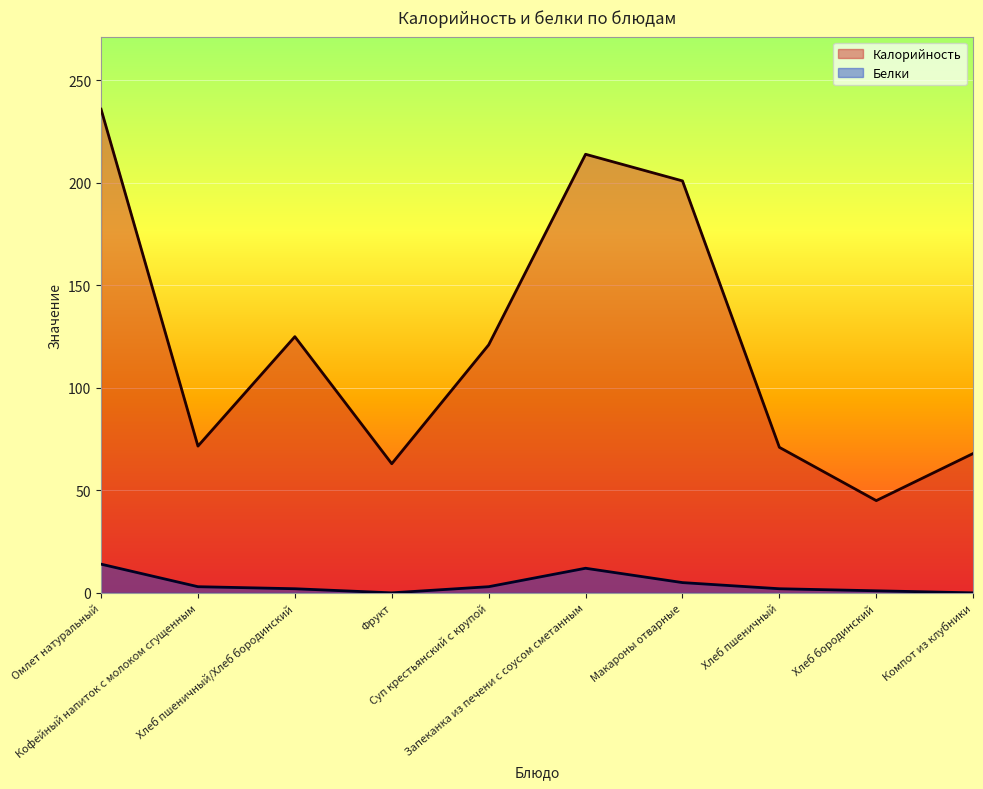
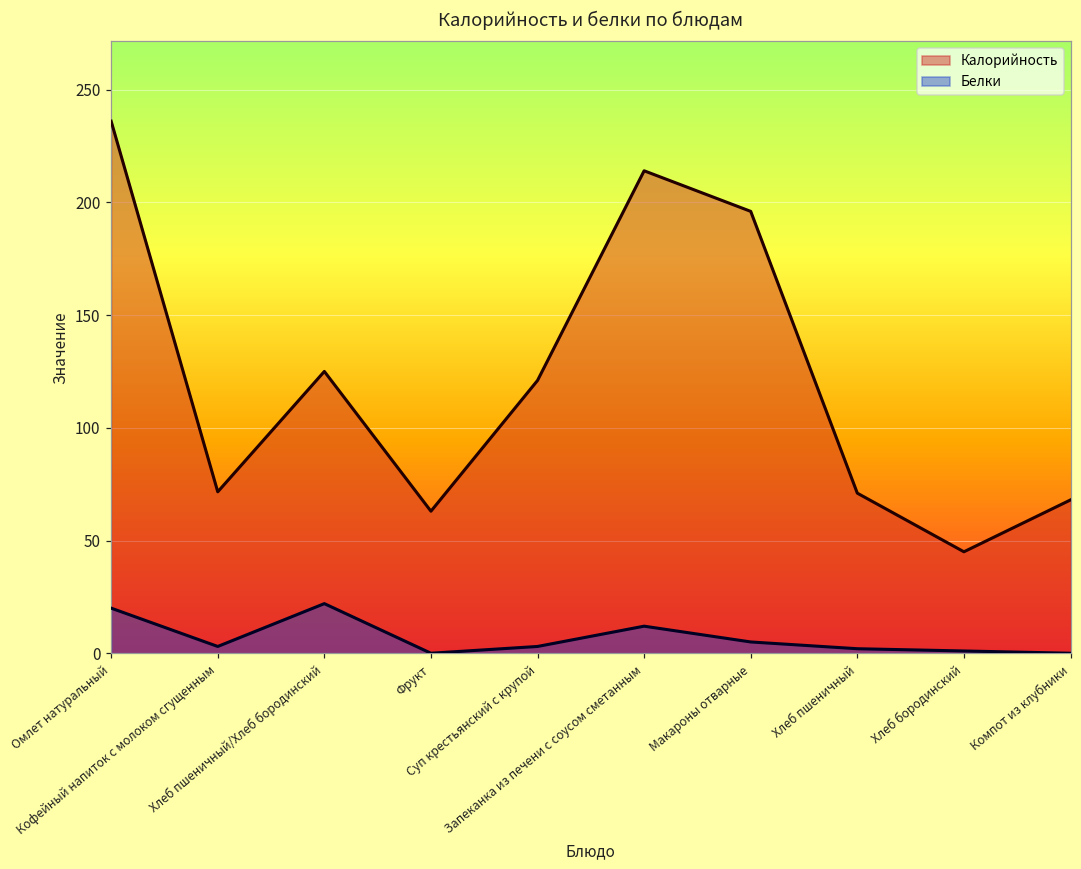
  {
    "Калорийность": {
      "Омлет натуральный": 236,
      "Кофейный напиток с молоком сгущенным": 72,
      "Хлеб пшеничный/Хлеб бородинский": 125,
      "Фрукт": 63,
      "Суп крестьянский с крупой": 121,
      "Запеканка из печени с соусом сметанным": 214,
-     "Макароны отварные": 201,
+     "Макароны отварные": 196,
      "Хлеб пшеничный": 71,
      "Хлеб бородинский": 45,
      "Компот из клубники": 68
    },
    "Белки": {
-     "Омлет натуральный": 14,
+     "Омлет натуральный": 20,
      "Кофейный напиток с молоком сгущенным": 3,
-     "Хлеб пшеничный/Хлеб бородинский": 2,
+     "Хлеб пшеничный/Хлеб бородинский": 22,
      "Фрукт": 0,
      "Суп крестьянский с крупой": 3,
      "Запеканка из печени с соусом сметанным": 12,
      "Макароны отварные": 5,
      "Хлеб пшеничный": 2,
      "Хлеб бородинский": 1,
      "Компот из клубники": 0
    }
  }
